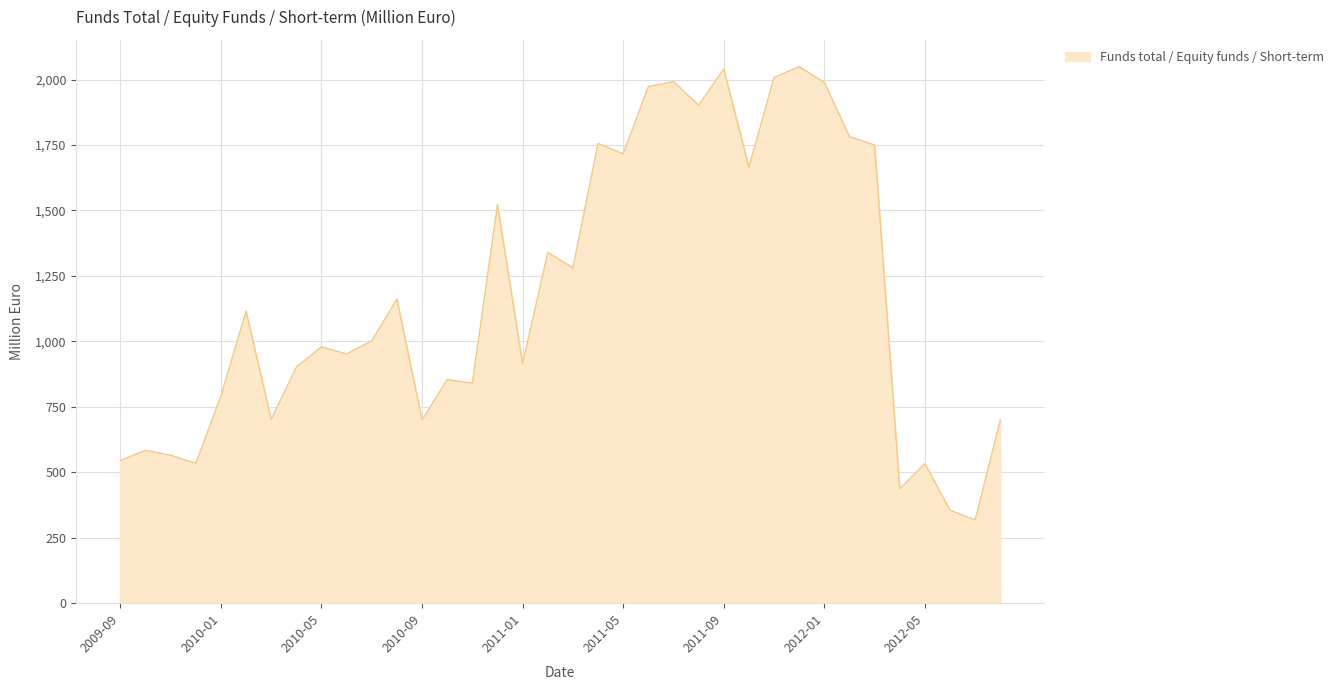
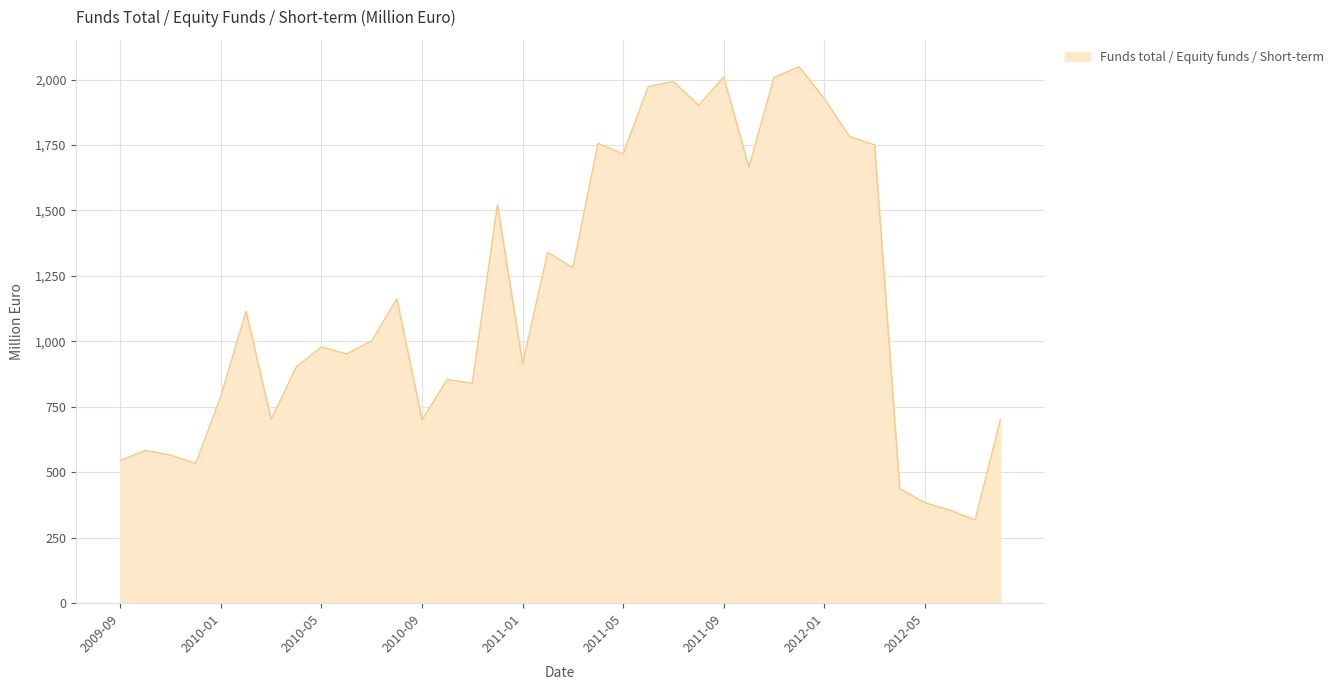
  {
    "2009-09": "550",
    "2010-01": "790",
    "2010-05": "980",
    "2010-09": "700",
    "2011-01": "920",
    "2011-05": "1,720",
-   "2011-09": "2,040",
-   "2012-01": "1,990",
-   "2012-05": "530"
+   "2011-09": "2,010",
+   "2012-01": "1,930",
+   "2012-05": "380"
  }
